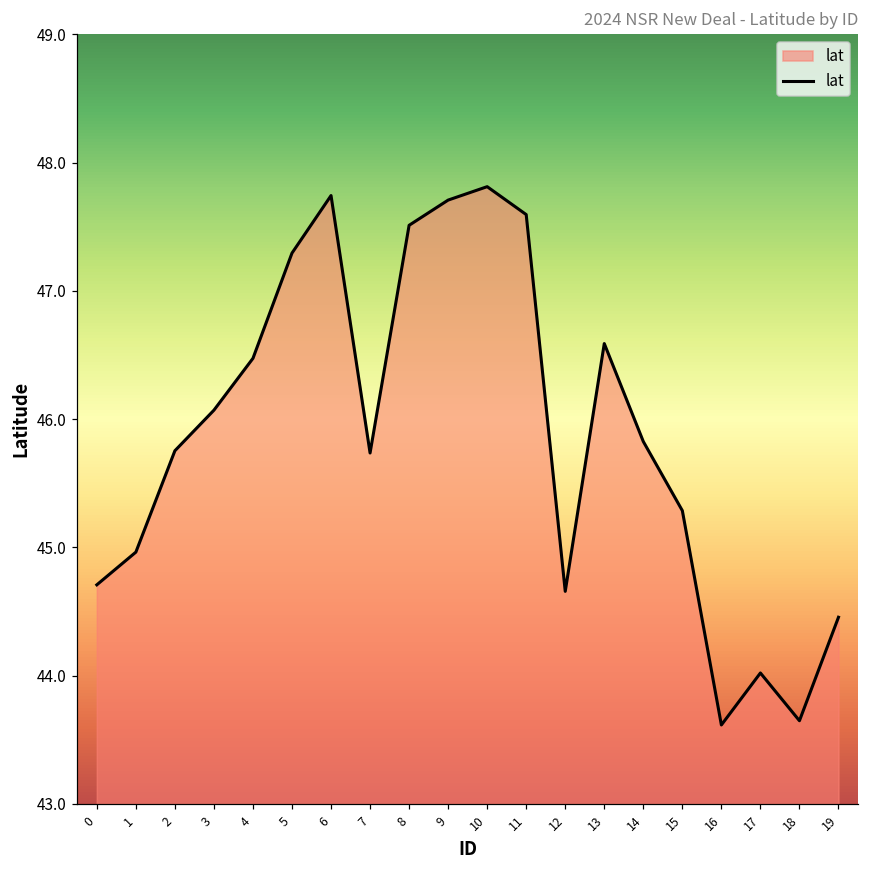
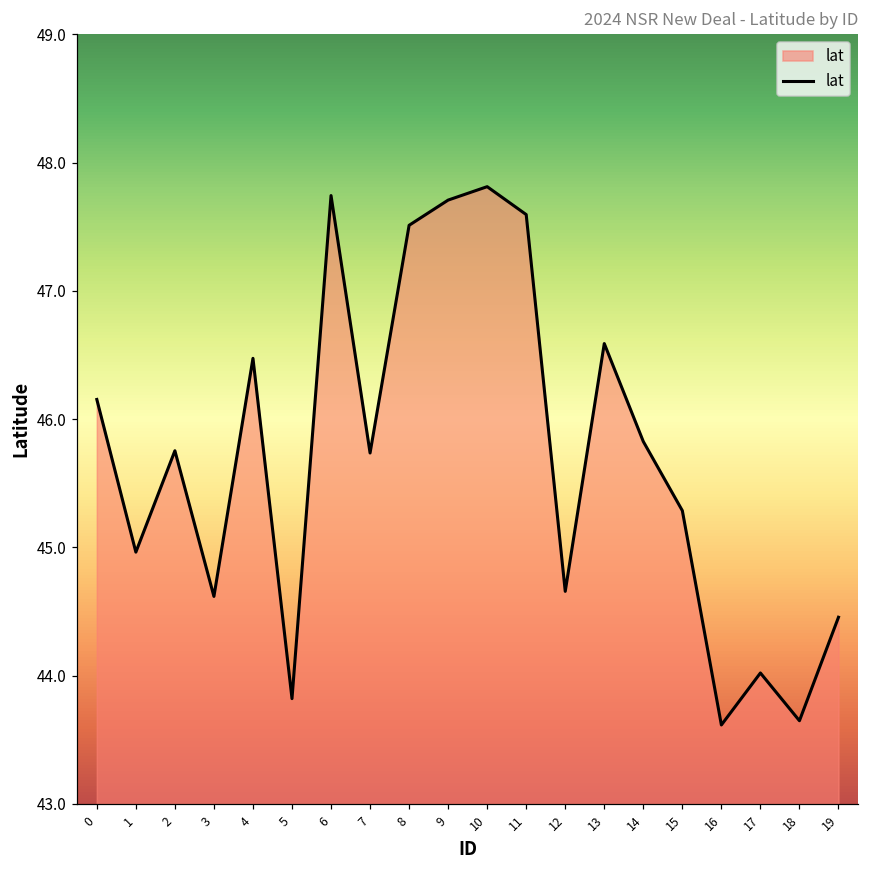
  {
-   "0": 44.71,
+   "0": 46.15,
    "1": 44.96,
    "2": 45.75,
-   "3": 46.07,
+   "3": 44.62,
    "4": 46.47,
-   "5": 47.30,
+   "5": 43.82,
    "6": 47.74,
    "7": 45.74,
    "8": 47.51,
    "9": 47.71,
    "10": 47.81,
    "11": 47.60,
    "12": 44.66,
    "13": 46.59,
    "14": 45.83,
    "15": 45.29,
    "16": 43.62,
    "17": 44.02,
    "18": 43.65,
    "19": 44.46
  }
